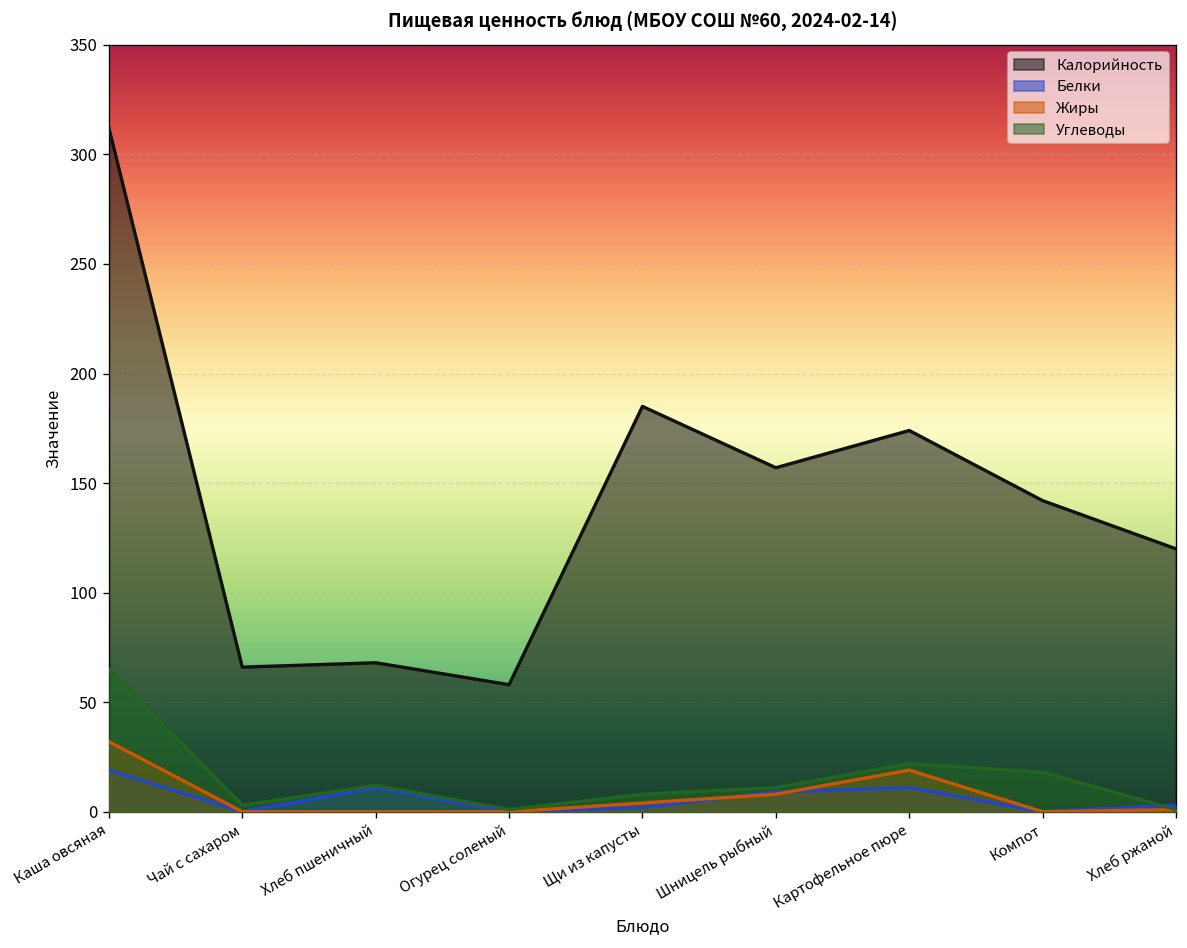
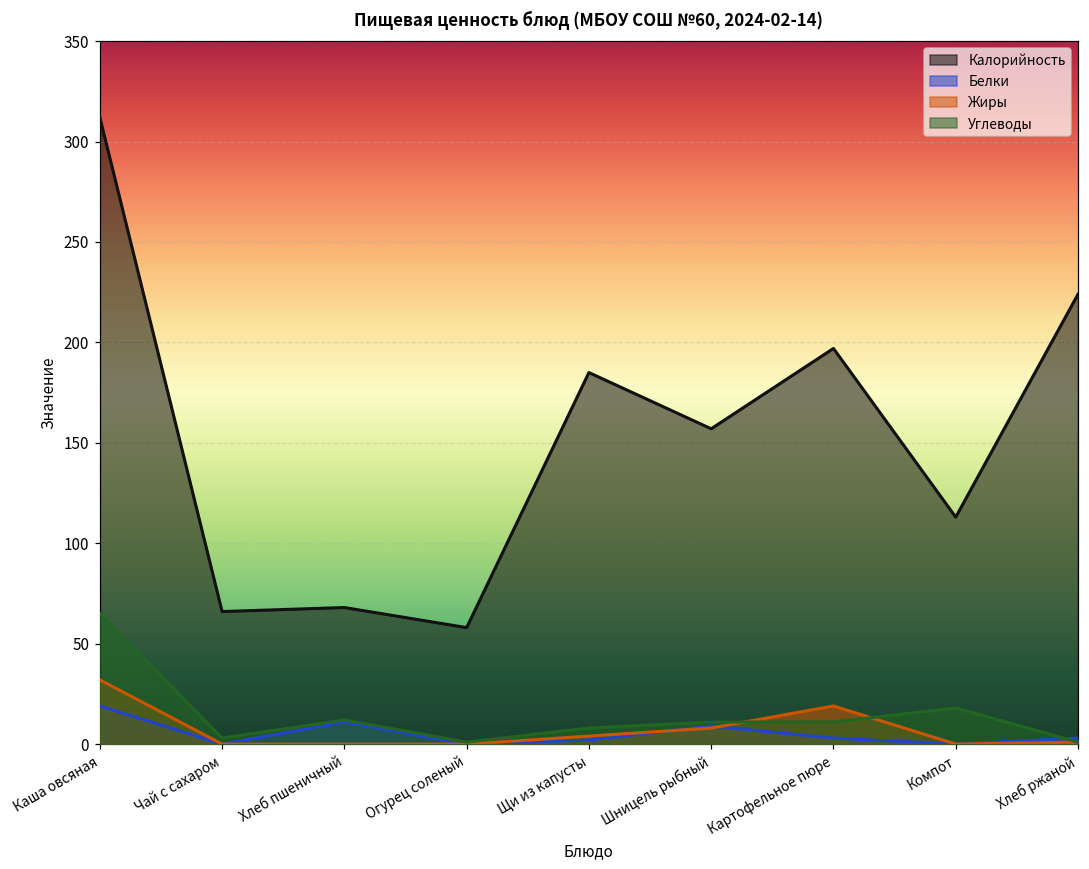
  {
    "Калорийность": {
      "Каша овсяная": 312,
      "Чай с сахаром": 66,
      "Хлеб пшеничный": 68,
      "Огурец соленый": 58,
      "Щи из капусты": 185,
      "Шницель рыбный": 157,
-     "Картофельное пюре": 174,
-     "Компот": 142,
-     "Хлеб ржаной": 120
+     "Картофельное пюре": 197,
+     "Компот": 113,
+     "Хлеб ржаной": 224
    },
    "Белки": {
      "Каша овсяная": 19,
      "Щи из капусты": 2,
-     "Картофельное пюре": 11,
+     "Картофельное пюре": 3,
      "Хлеб ржаной": 3
    },
    "Жиры": {
      "Каша овсяная": 32,
      "Хлеб пшеничный": 0,
      "Щи из капусты": 4,
      "Картофельное пюре": 19
    },
    "Углеводы": {
      "Каша овсяная": 65,
      "Чай с сахаром": 3,
      "Щи из капусты": 8,
      "Шницель рыбный": 11,
-     "Картофельное пюре": 22,
+     "Картофельное пюре": 11,
      "Компот": 18
    }
  }
